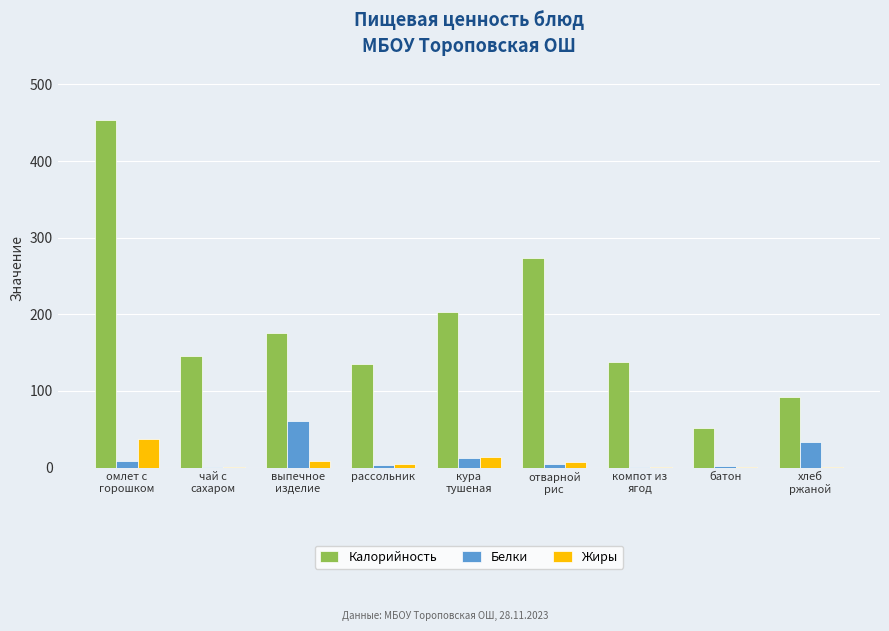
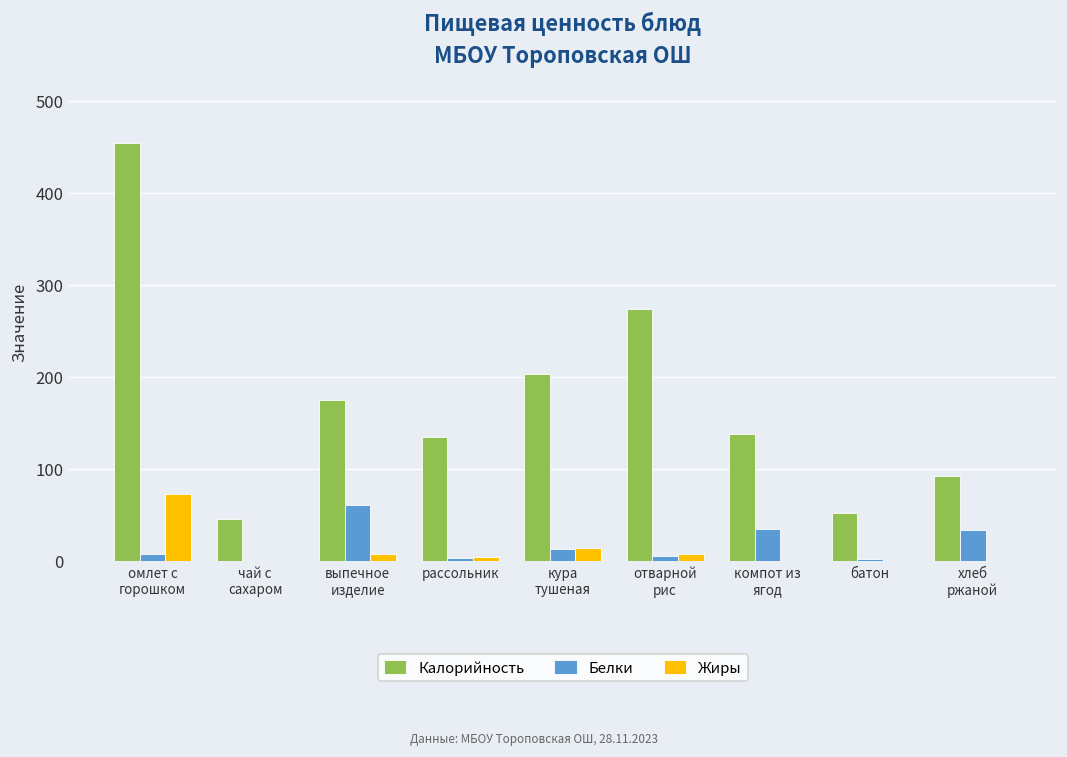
  {
    "Калорийность": {
      "омлет с горошком": 450,
-     "чай с сахаром": 150,
+     "чай с сахаром": 50,
      "выпечное изделие": 180,
      "рассольник": 140,
      "кура тушеная": 200,
      "отварной рис": 270,
      "компот из ягод": 140,
      "батон": 50,
      "хлеб ржаной": 90
    },
    "Белки": {
      "омлет с горошком": 10,
      "выпечное изделие": 60,
      "кура тушеная": 10,
      "отварной рис": 10,
-     "компот из ягод": 0,
+     "компот из ягод": 40,
      "хлеб ржаной": 30
    },
    "Жиры": {
-     "омлет с горошком": 40,
+     "омлет с горошком": 70,
      "выпечное изделие": 10,
      "рассольник": 0,
      "кура тушеная": 10,
      "отварной рис": 10
    }
  }
